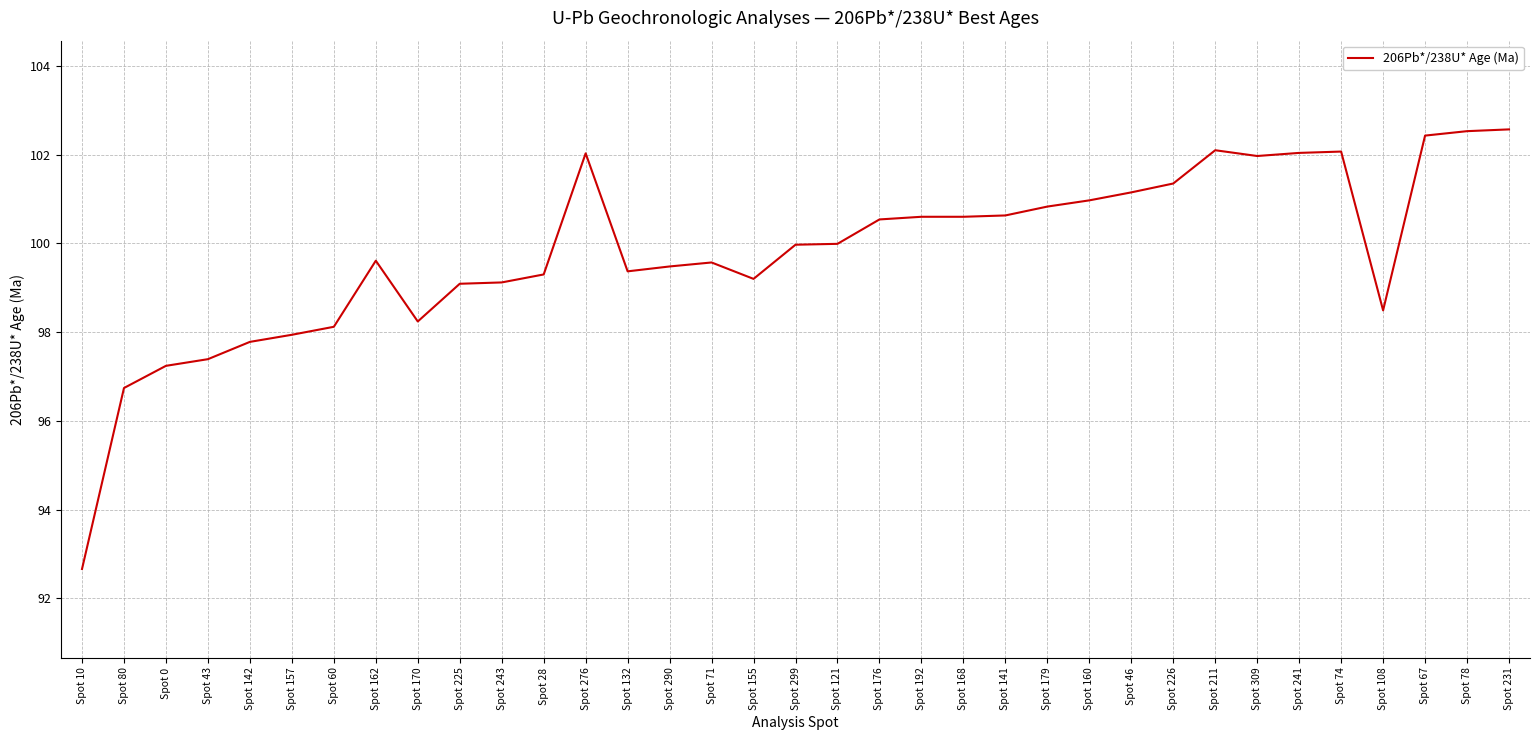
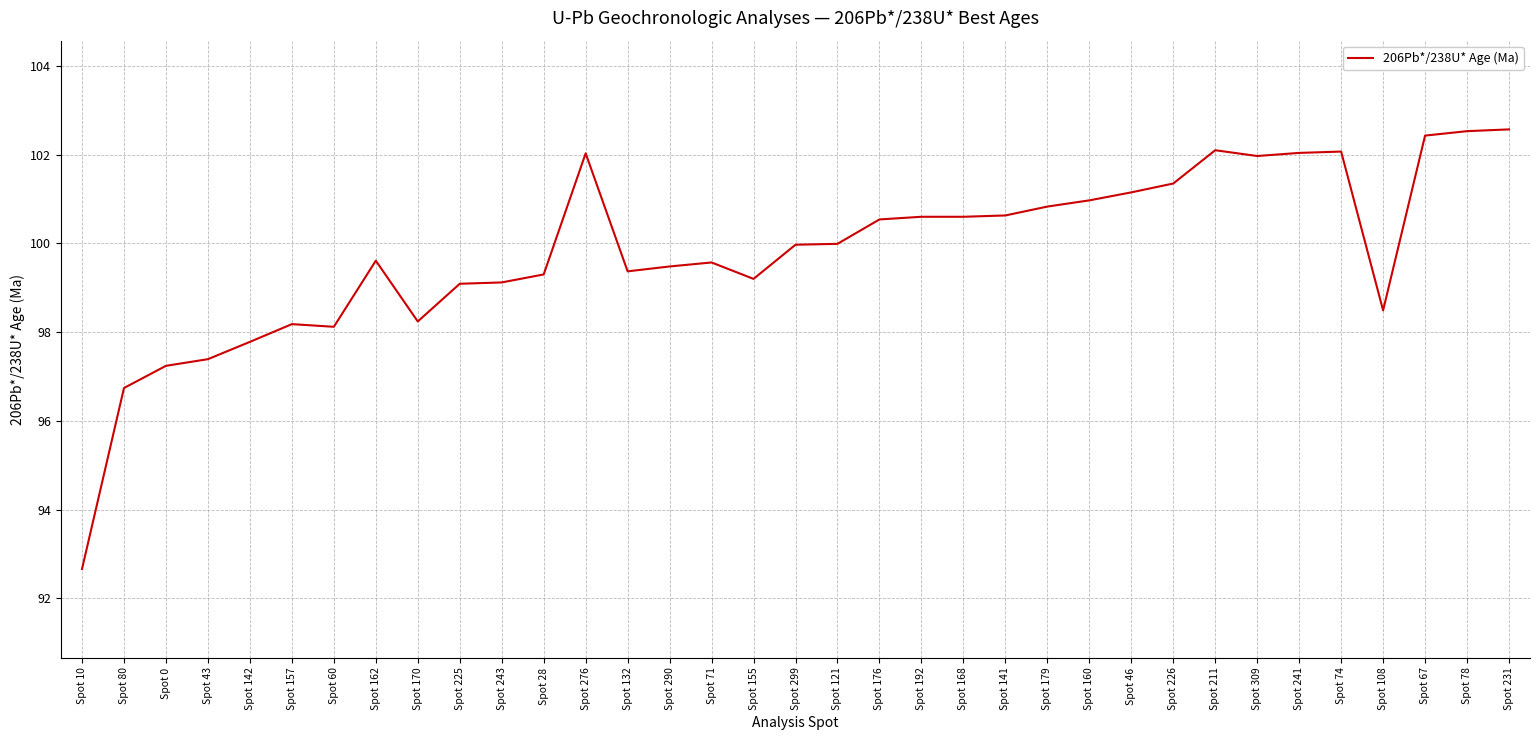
  {
    "Spot 10": 92.7,
    "Spot 80": 96.7,
    "Spot 0": 97.2,
    "Spot 43": 97.4,
    "Spot 142": 97.8,
-   "Spot 157": 97.9,
+   "Spot 157": 98.2,
    "Spot 60": 98.1,
    "Spot 162": 99.6,
    "Spot 170": 98.2,
    "Spot 225": 99.1,
    "Spot 243": 99.1,
    "Spot 28": 99.3,
    "Spot 276": 102.0,
    "Spot 132": 99.4,
    "Spot 290": 99.5,
    "Spot 71": 99.6,
    "Spot 155": 99.2,
    "Spot 299": 100.0,
    "Spot 121": 100.0,
    "Spot 176": 100.5,
    "Spot 192": 100.6,
    "Spot 168": 100.6,
    "Spot 141": 100.6,
    "Spot 179": 100.8,
    "Spot 160": 101.0,
    "Spot 46": 101.2,
    "Spot 226": 101.4,
    "Spot 211": 102.1,
    "Spot 309": 102.0,
    "Spot 241": 102.0,
    "Spot 74": 102.1,
    "Spot 108": 98.5,
    "Spot 67": 102.4,
    "Spot 78": 102.5,
    "Spot 231": 102.6
  }
